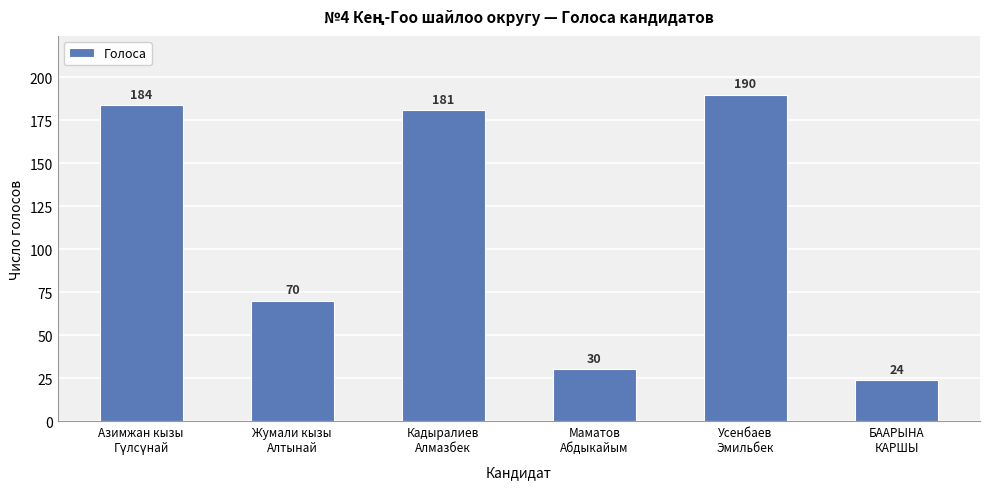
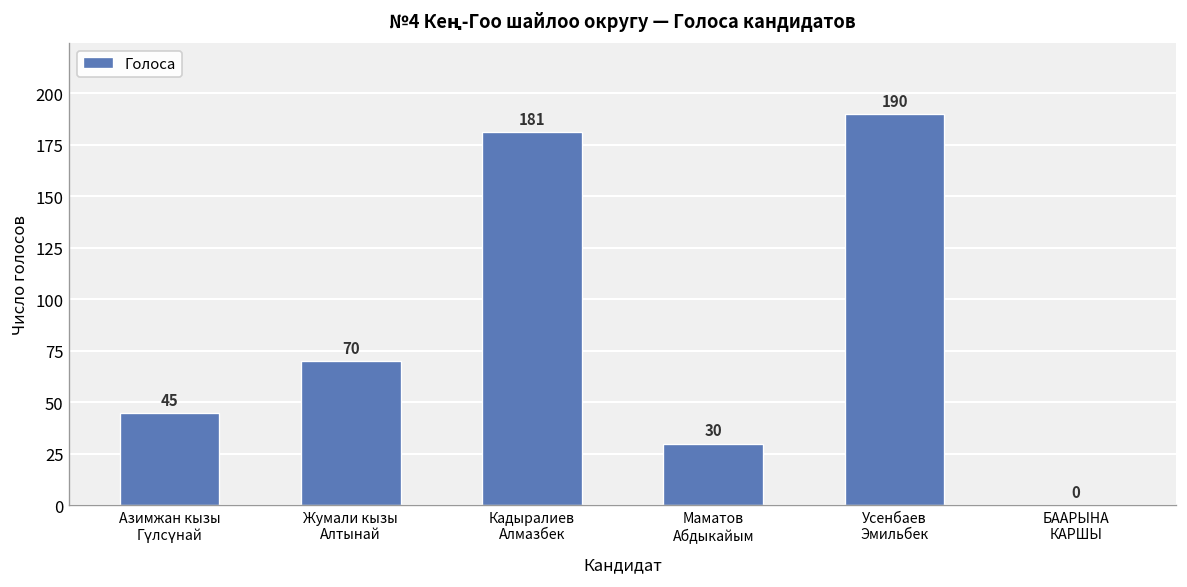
  {
-   "Азимжан кызы Гүлсүнай": 184,
+   "Азимжан кызы Гүлсүнай": 45,
    "Жумали кызы Алтынай": 70,
    "Кадыралиев Алмазбек": 181,
    "Маматов Абдыкайым": 30,
    "Усенбаев Эмильбек": 190,
-   "БААРЫНА КАРШЫ": 24
+   "БААРЫНА КАРШЫ": 0
  }
